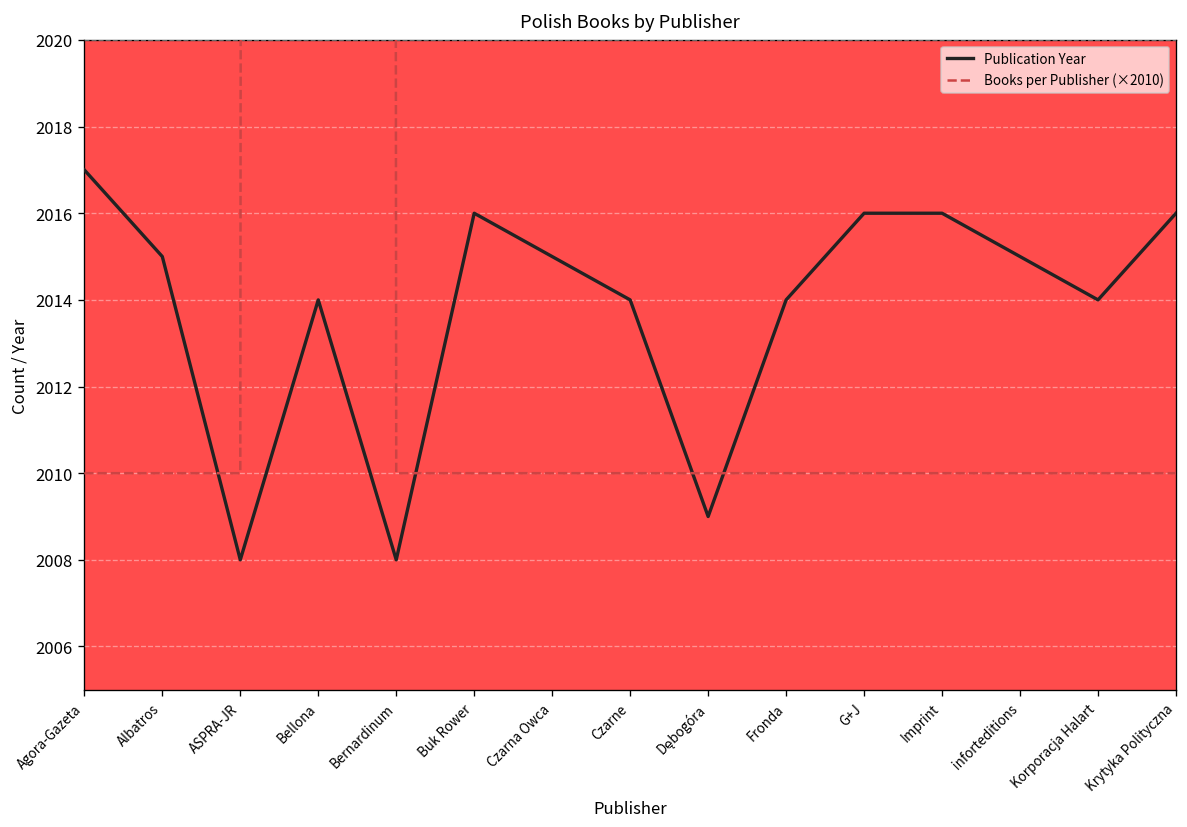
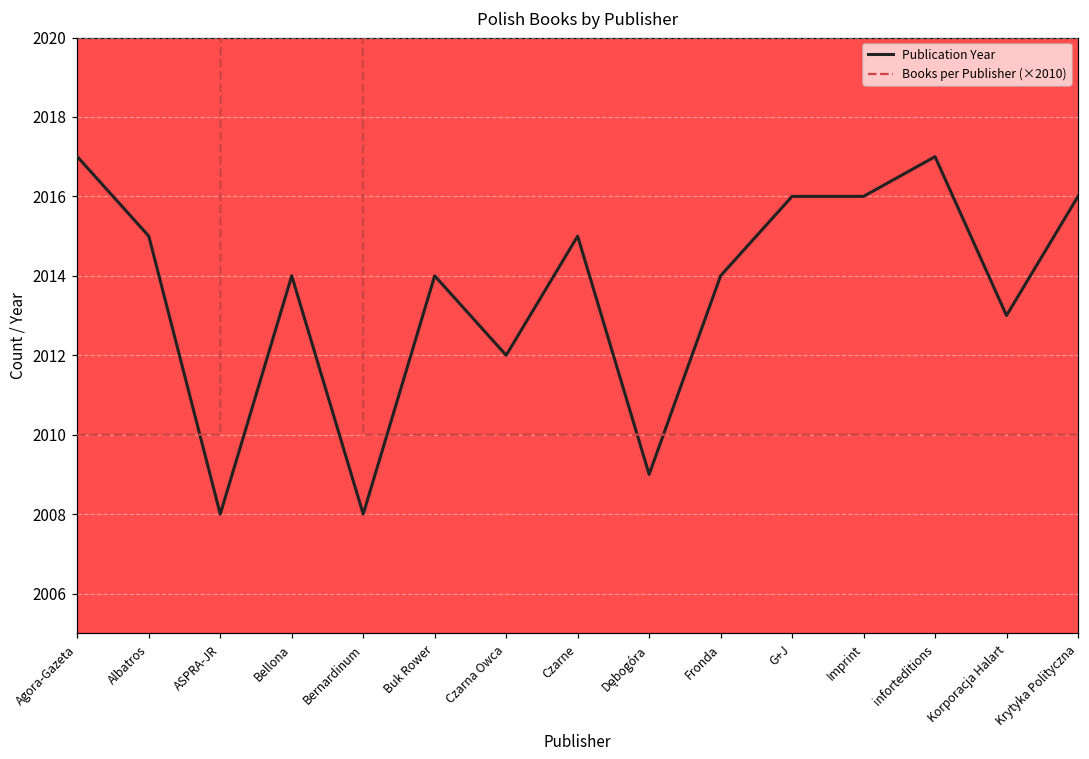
  {
    "Publication Year": {
      "Agora-Gazeta": 2017,
      "Albatros": 2015,
      "ASPRA-JR": 2008,
      "Bellona": 2014,
      "Bernardinum": 2008,
-     "Buk Rower": 2016,
-     "Czarna Owca": 2015,
-     "Czarne": 2014,
+     "Buk Rower": 2014,
+     "Czarna Owca": 2012,
+     "Czarne": 2015,
      "Dębogóra": 2009,
      "Fronda": 2014,
      "G+J": 2016,
      "Imprint": 2016,
-     "inforteditions": 2015,
-     "Korporacja Halart": 2014,
+     "inforteditions": 2017,
+     "Korporacja Halart": 2013,
      "Krytyka Polityczna": 2016
    },
    "Books per Publisher (×2010)": {
      "Agora-Gazeta": 2010,
      "Albatros": 2010,
      "ASPRA-JR": 2010,
      "Bernardinum": 2010,
      "Buk Rower": 2010,
      "Czarna Owca": 2010,
      "Czarne": 2010,
      "Dębogóra": 2010,
      "Fronda": 2010,
      "G+J": 2010,
      "Imprint": 2010,
      "inforteditions": 2010,
      "Korporacja Halart": 2010,
      "Krytyka Polityczna": 2010
    }
  }
